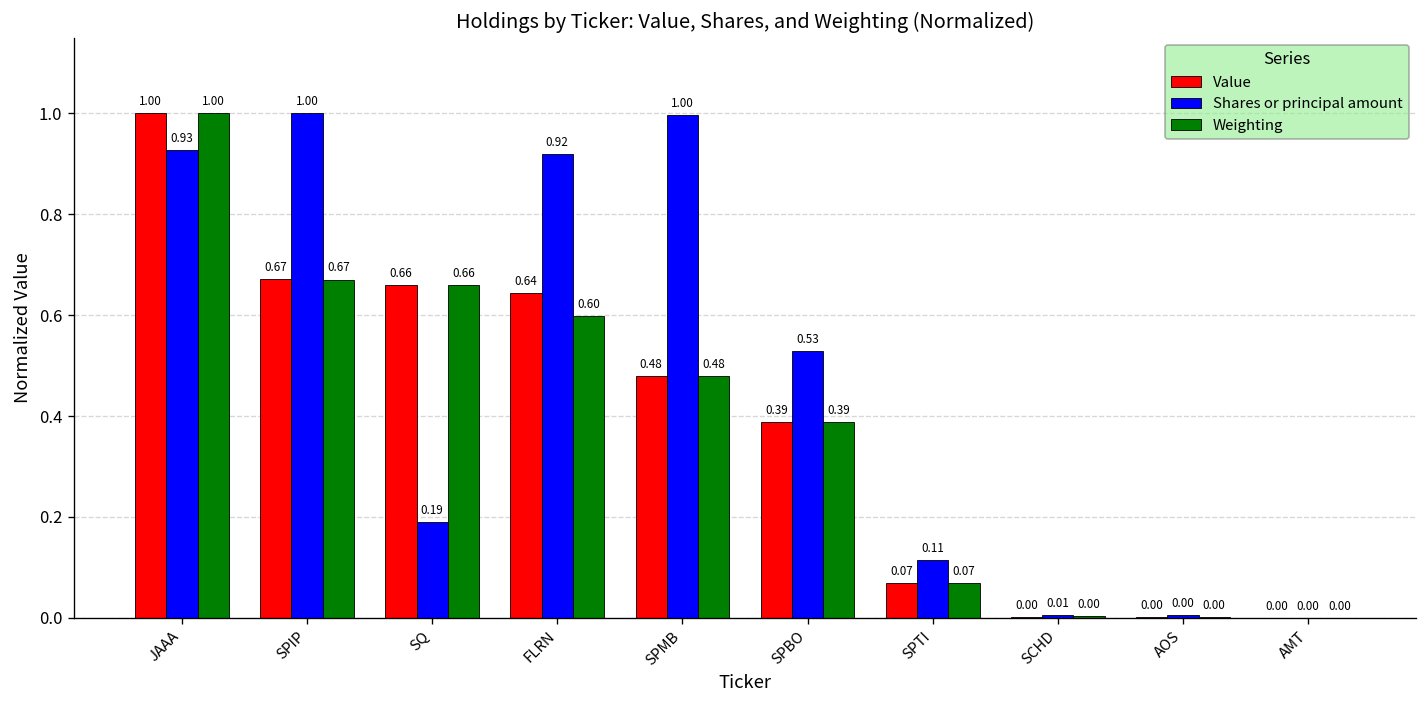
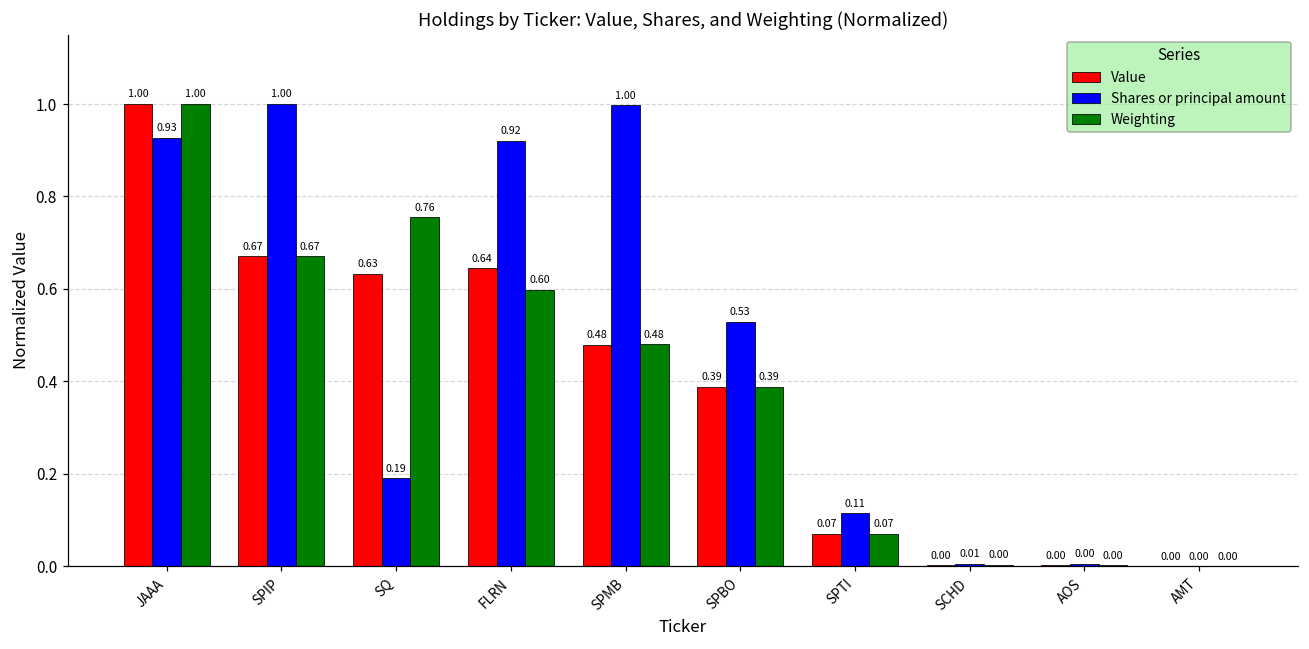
  {
    "Value": {
      "JAAA": 1.00,
      "SPIP": 0.67,
-     "SQ": 0.66,
+     "SQ": 0.63,
      "FLRN": 0.64,
      "SPMB": 0.48,
      "SPBO": 0.39,
      "SPTI": 0.07,
      "SCHD": 0.00,
      "AOS": 0.00,
      "AMT": 0.00
    },
    "Shares or principal amount": {
      "JAAA": 0.93,
      "SPIP": 1.00,
      "SQ": 0.19,
      "FLRN": 0.92,
      "SPMB": 1.00,
      "SPBO": 0.53,
      "SPTI": 0.11,
      "SCHD": 0.01,
      "AOS": 0.00,
      "AMT": 0.00
    },
    "Weighting": {
      "JAAA": 1.00,
      "SPIP": 0.67,
-     "SQ": 0.66,
+     "SQ": 0.76,
      "FLRN": 0.60,
      "SPMB": 0.48,
      "SPBO": 0.39,
      "SPTI": 0.07,
      "SCHD": 0.00,
      "AOS": 0.00,
      "AMT": 0.00
    }
  }
